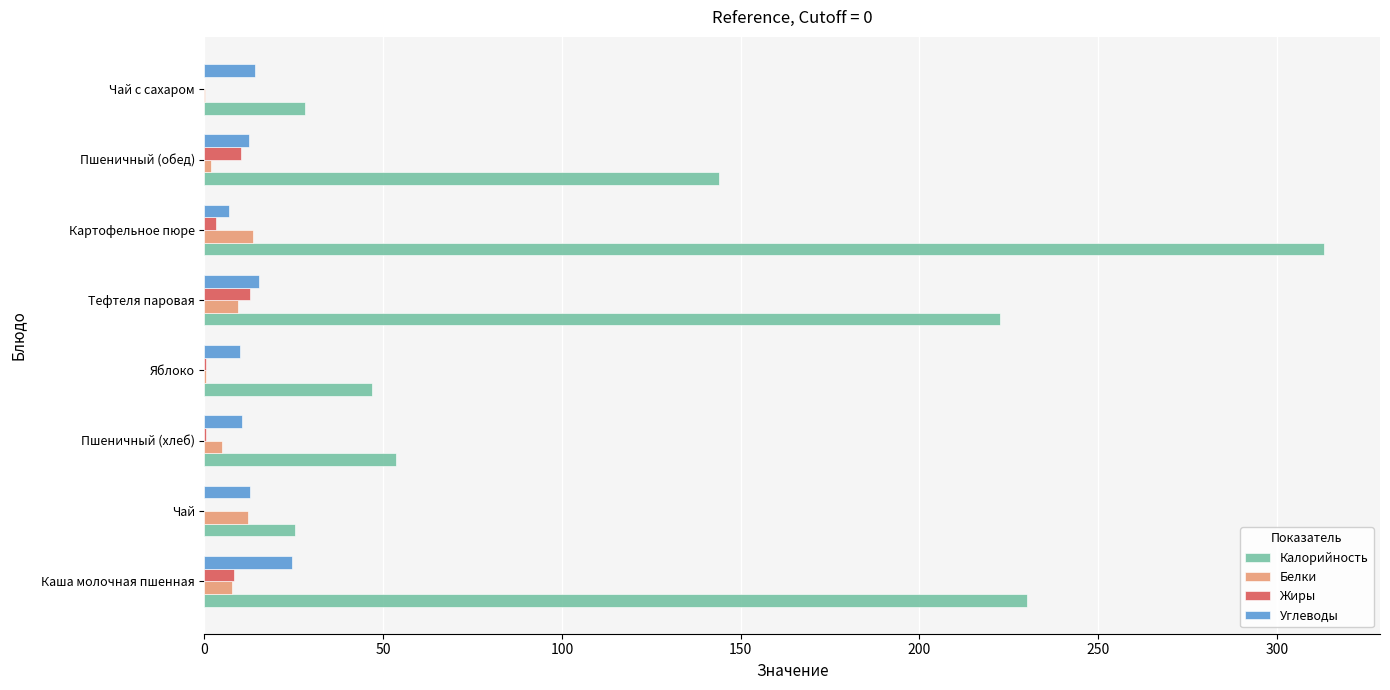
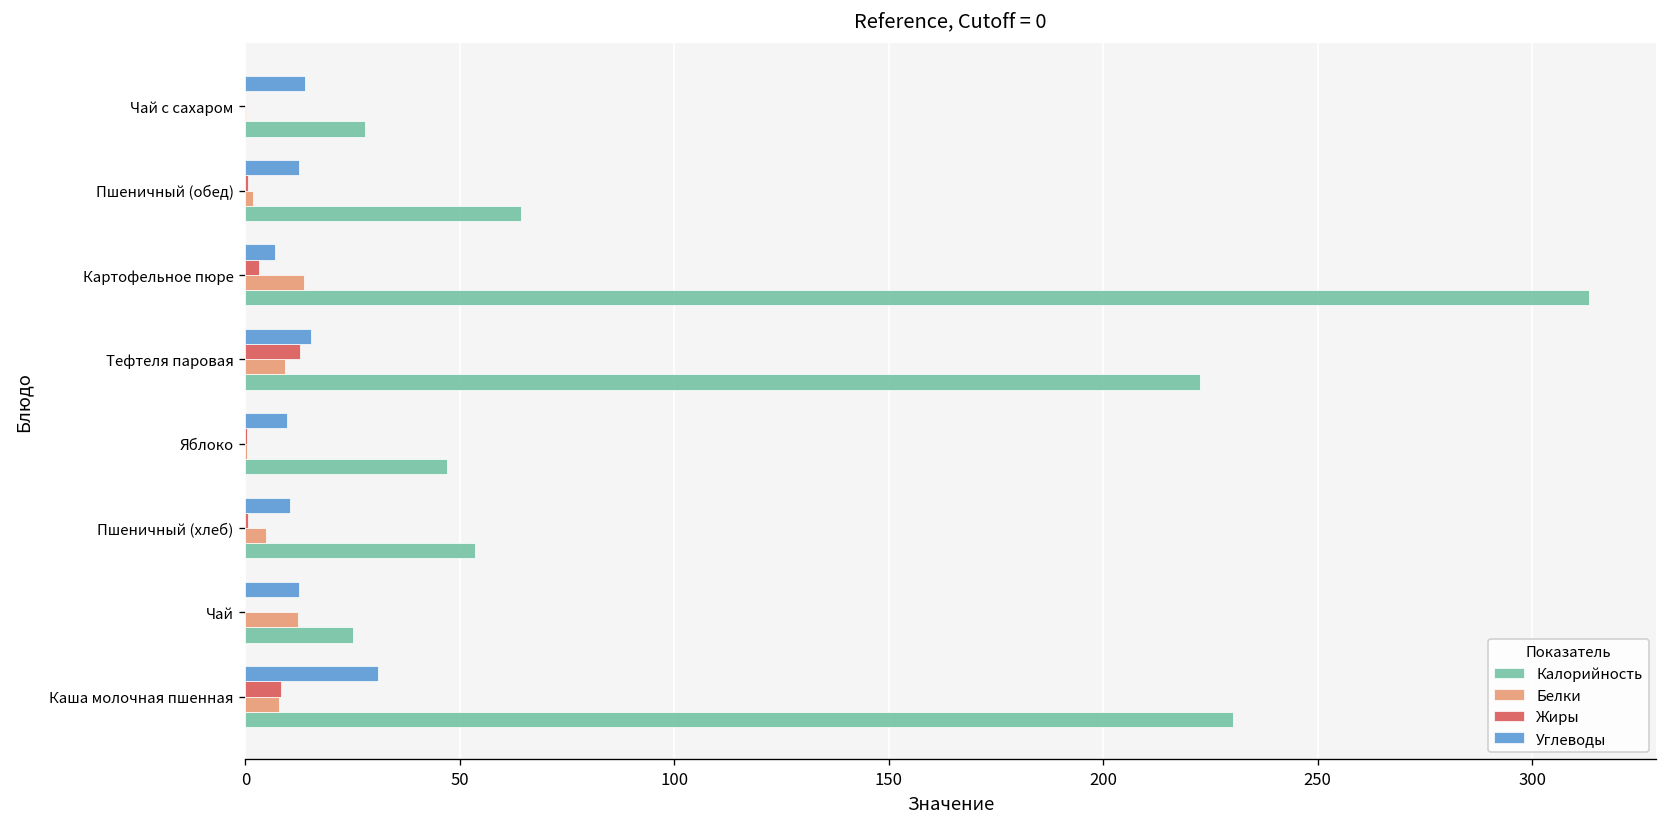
  {
    "Калорийность": {
      "Чай с сахаром": 28,
-     "Пшеничный (обед)": 144,
+     "Пшеничный (обед)": 64,
      "Картофельное пюре": 313,
      "Тефтеля паровая": 223,
      "Яблоко": 47,
      "Пшеничный (хлеб)": 54,
      "Чай": 25,
      "Каша молочная пшенная": 230
    },
    "Белки": {
      "Пшеничный (обед)": 2,
      "Картофельное пюре": 14,
      "Тефтеля паровая": 9,
      "Пшеничный (хлеб)": 5,
      "Чай": 12,
      "Каша молочная пшенная": 8
    },
    "Жиры": {
      "Чай с сахаром": 0,
-     "Пшеничный (обед)": 10,
+     "Пшеничный (обед)": 1,
      "Картофельное пюре": 3,
      "Тефтеля паровая": 13,
      "Чай": 0,
      "Каша молочная пшенная": 8
    },
    "Углеводы": {
      "Чай с сахаром": 14,
      "Пшеничный (обед)": 13,
      "Картофельное пюре": 7,
      "Тефтеля паровая": 15,
      "Яблоко": 10,
      "Пшеничный (хлеб)": 10,
      "Чай": 13,
-     "Каша молочная пшенная": 24
+     "Каша молочная пшенная": 31
    }
  }
